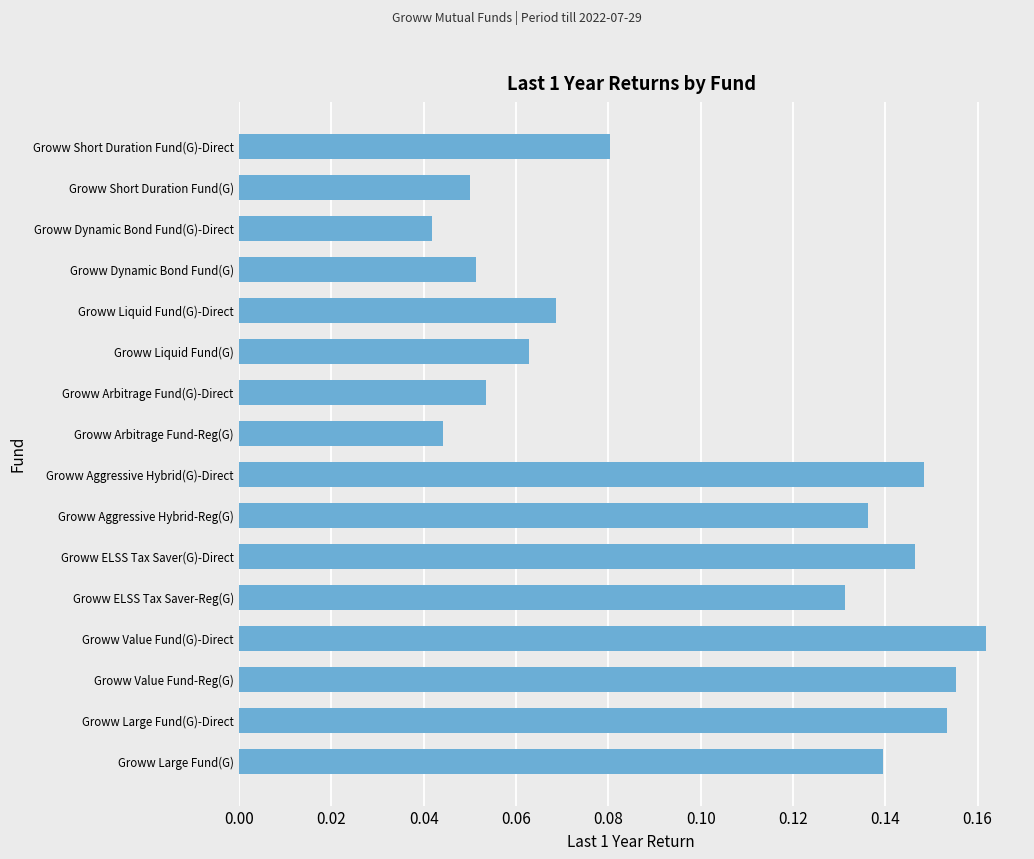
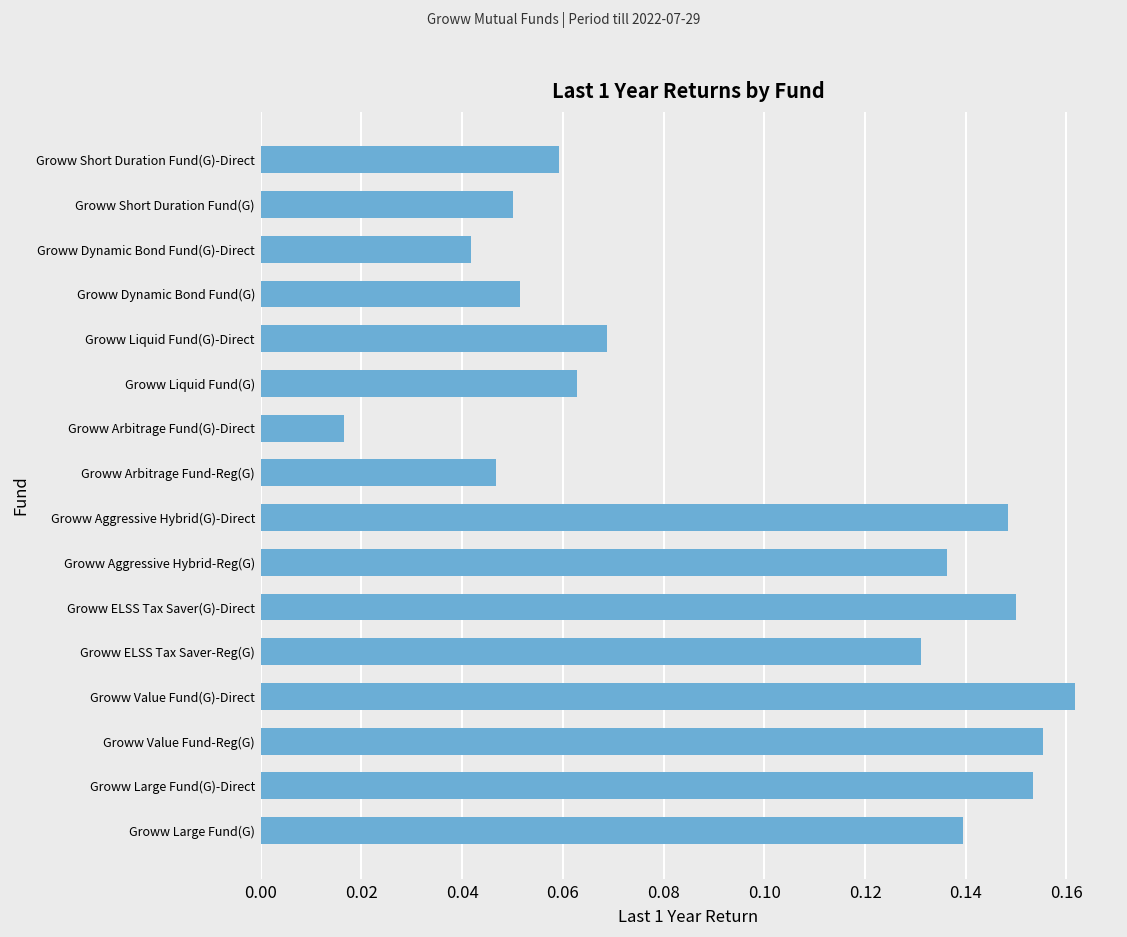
  {
-   "Groww Short Duration Fund(G)-Direct": 0.080,
+   "Groww Short Duration Fund(G)-Direct": 0.059,
    "Groww Short Duration Fund(G)": 0.050,
    "Groww Dynamic Bond Fund(G)-Direct": 0.042,
    "Groww Dynamic Bond Fund(G)": 0.051,
    "Groww Liquid Fund(G)-Direct": 0.069,
    "Groww Liquid Fund(G)": 0.063,
-   "Groww Arbitrage Fund(G)-Direct": 0.053,
-   "Groww Arbitrage Fund-Reg(G)": 0.044,
+   "Groww Arbitrage Fund(G)-Direct": 0.016,
+   "Groww Arbitrage Fund-Reg(G)": 0.047,
    "Groww Aggressive Hybrid(G)-Direct": 0.148,
    "Groww Aggressive Hybrid-Reg(G)": 0.136,
-   "Groww ELSS Tax Saver(G)-Direct": 0.146,
+   "Groww ELSS Tax Saver(G)-Direct": 0.150,
    "Groww ELSS Tax Saver-Reg(G)": 0.131,
    "Groww Value Fund(G)-Direct": 0.162,
    "Groww Value Fund-Reg(G)": 0.155,
    "Groww Large Fund(G)-Direct": 0.153,
    "Groww Large Fund(G)": 0.139
  }
